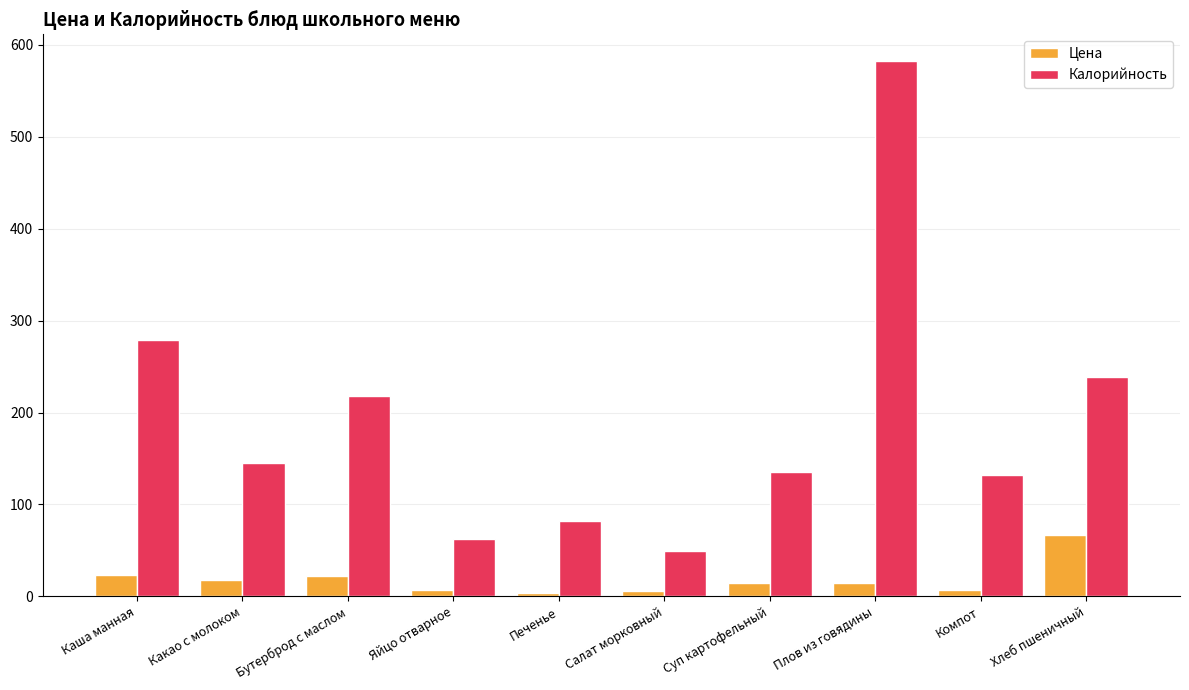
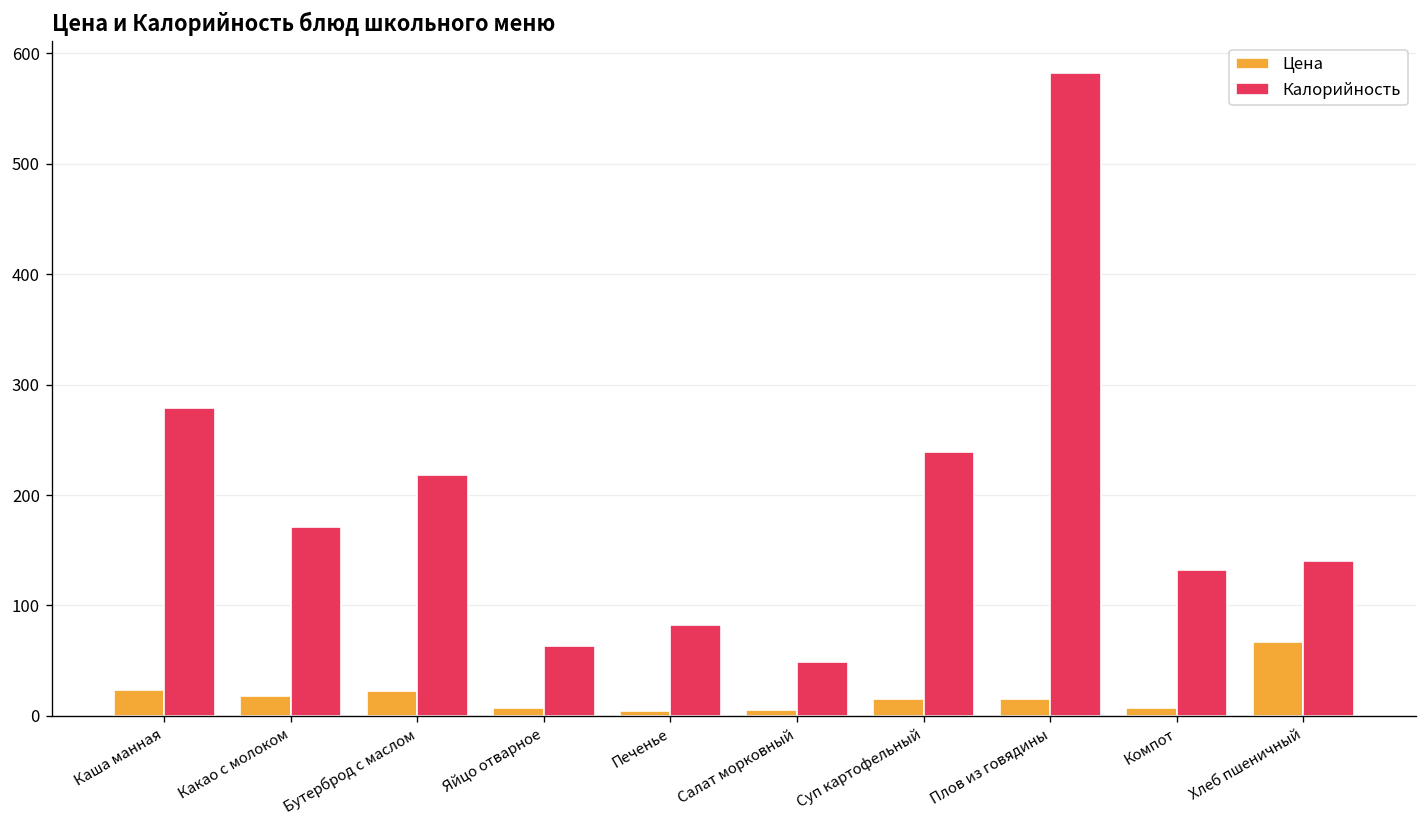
  {
    "Цена": {
      "Каша манная": 20,
      "Какао с молоком": 20,
      "Бутерброд с маслом": 20,
      "Яйцо отварное": 10,
      "Печенье": 0,
      "Салат морковный": 10,
      "Суп картофельный": 10,
      "Плов из говядины": 10,
      "Компот": 10,
      "Хлеб пшеничный": 70
    },
    "Калорийность": {
      "Каша манная": 280,
-     "Какао с молоком": 150,
+     "Какао с молоком": 170,
      "Бутерброд с маслом": 220,
      "Яйцо отварное": 60,
      "Печенье": 80,
      "Салат морковный": 50,
-     "Суп картофельный": 140,
+     "Суп картофельный": 240,
      "Плов из говядины": 580,
      "Компот": 130,
-     "Хлеб пшеничный": 240
+     "Хлеб пшеничный": 140
    }
  }
